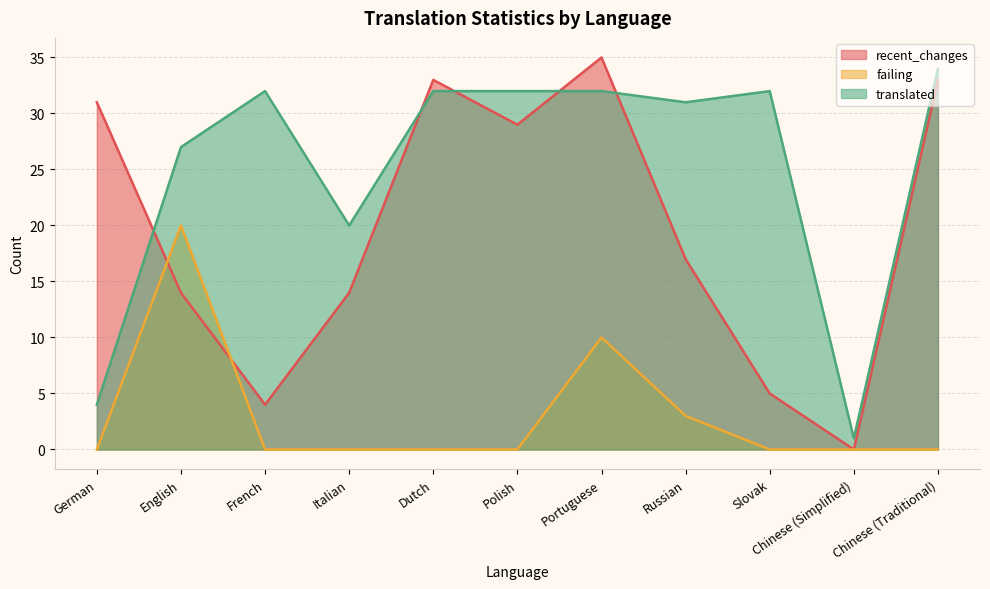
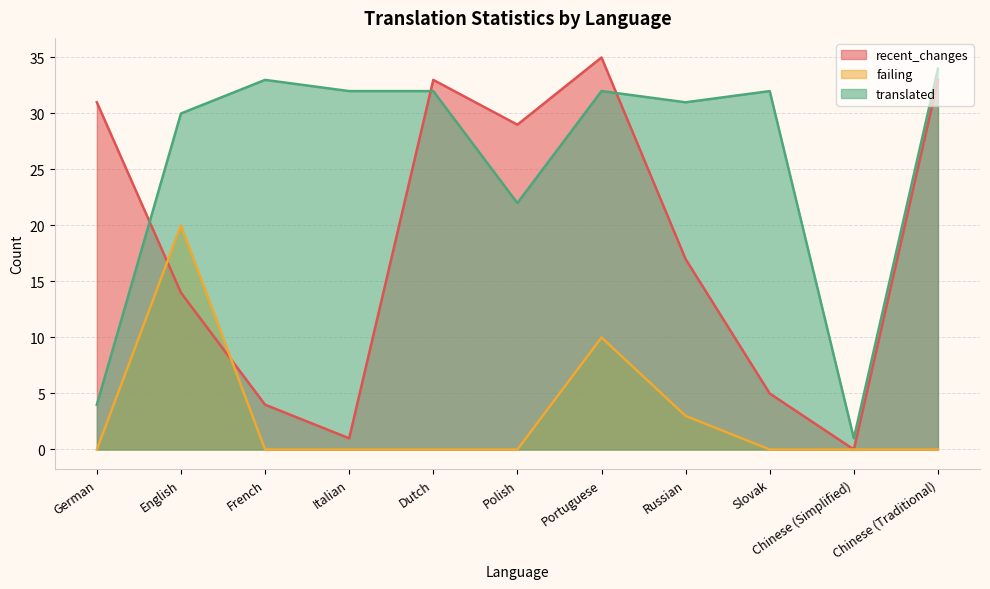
  {
    "recent_changes": {
      "German": 31,
      "English": 14,
      "French": 4,
-     "Italian": 14,
+     "Italian": 1,
      "Dutch": 33,
      "Polish": 29,
      "Portuguese": 35,
      "Russian": 17,
      "Slovak": 5
    },
    "failing": {
      "German": 0,
      "English": 20,
      "French": 0,
      "Italian": 0,
      "Dutch": 0,
      "Polish": 0,
      "Portuguese": 10,
      "Russian": 3,
      "Slovak": 0,
      "Chinese (Traditional)": 0
    },
    "translated": {
      "German": 4,
-     "English": 27,
-     "French": 32,
-     "Italian": 20,
+     "English": 30,
+     "French": 33,
+     "Italian": 32,
      "Dutch": 32,
-     "Polish": 32,
+     "Polish": 22,
      "Portuguese": 32,
      "Russian": 31,
      "Slovak": 32,
      "Chinese (Simplified)": 1
    }
  }
